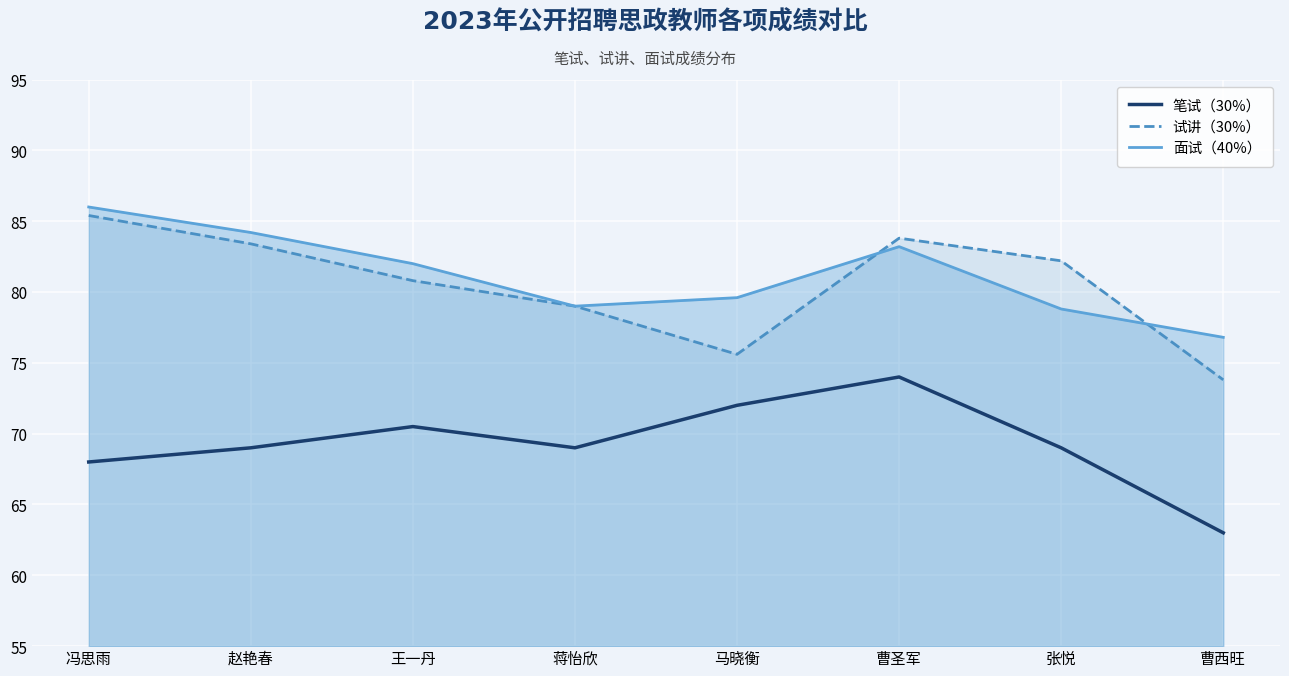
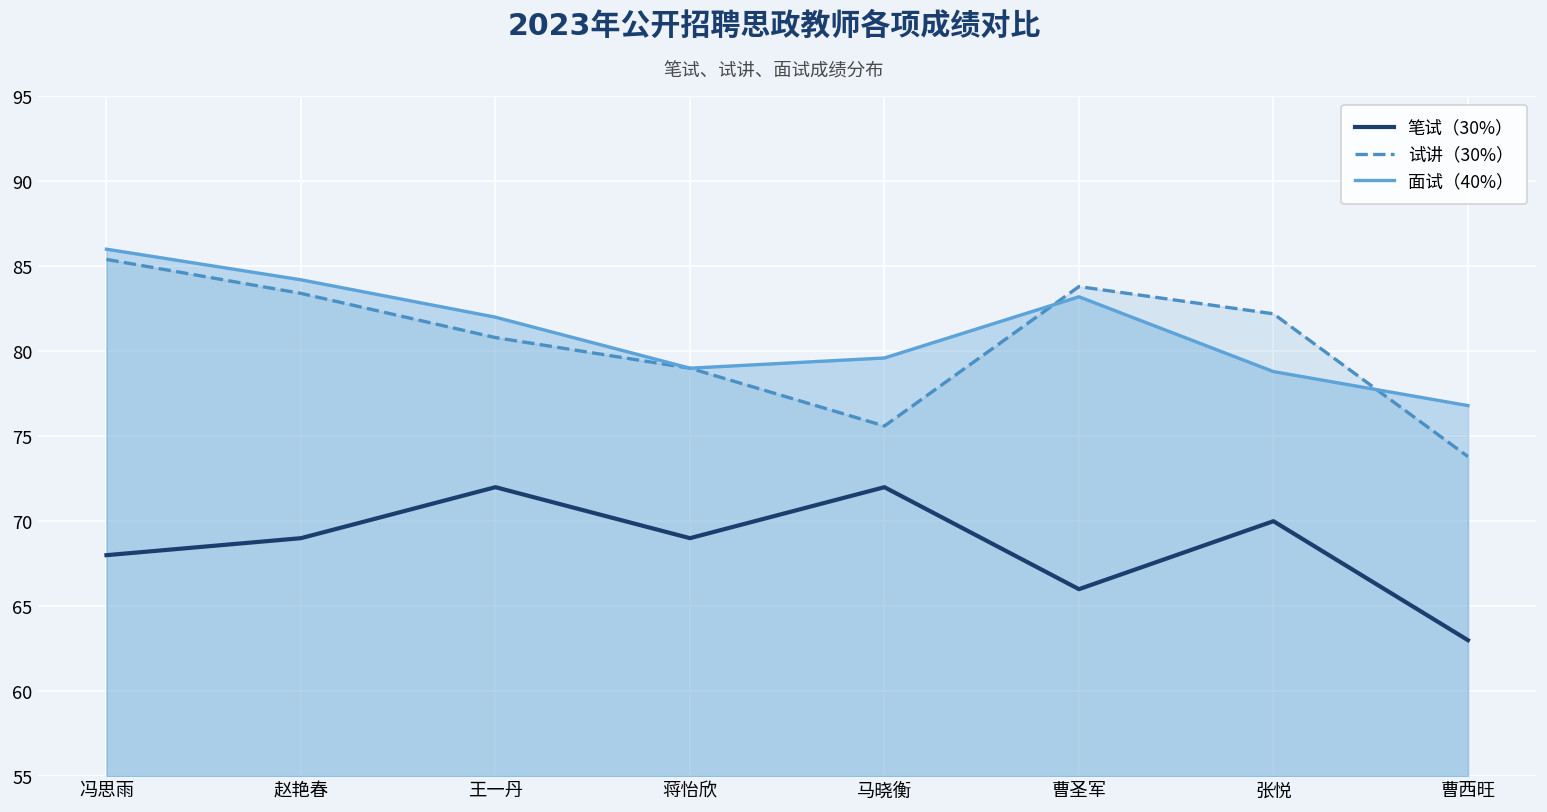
  {
    "笔试（30%）": {
      "冯思雨": 68.0,
      "赵艳春": 69.0,
-     "王一丹": 70.5,
+     "王一丹": 72.0,
      "蒋怡欣": 69.0,
      "马晓衡": 72.0,
-     "曹圣军": 74,
-     "张悦": 69,
+     "曹圣军": 66,
+     "张悦": 70,
      "曹西旺": 63.0
    }
  }
